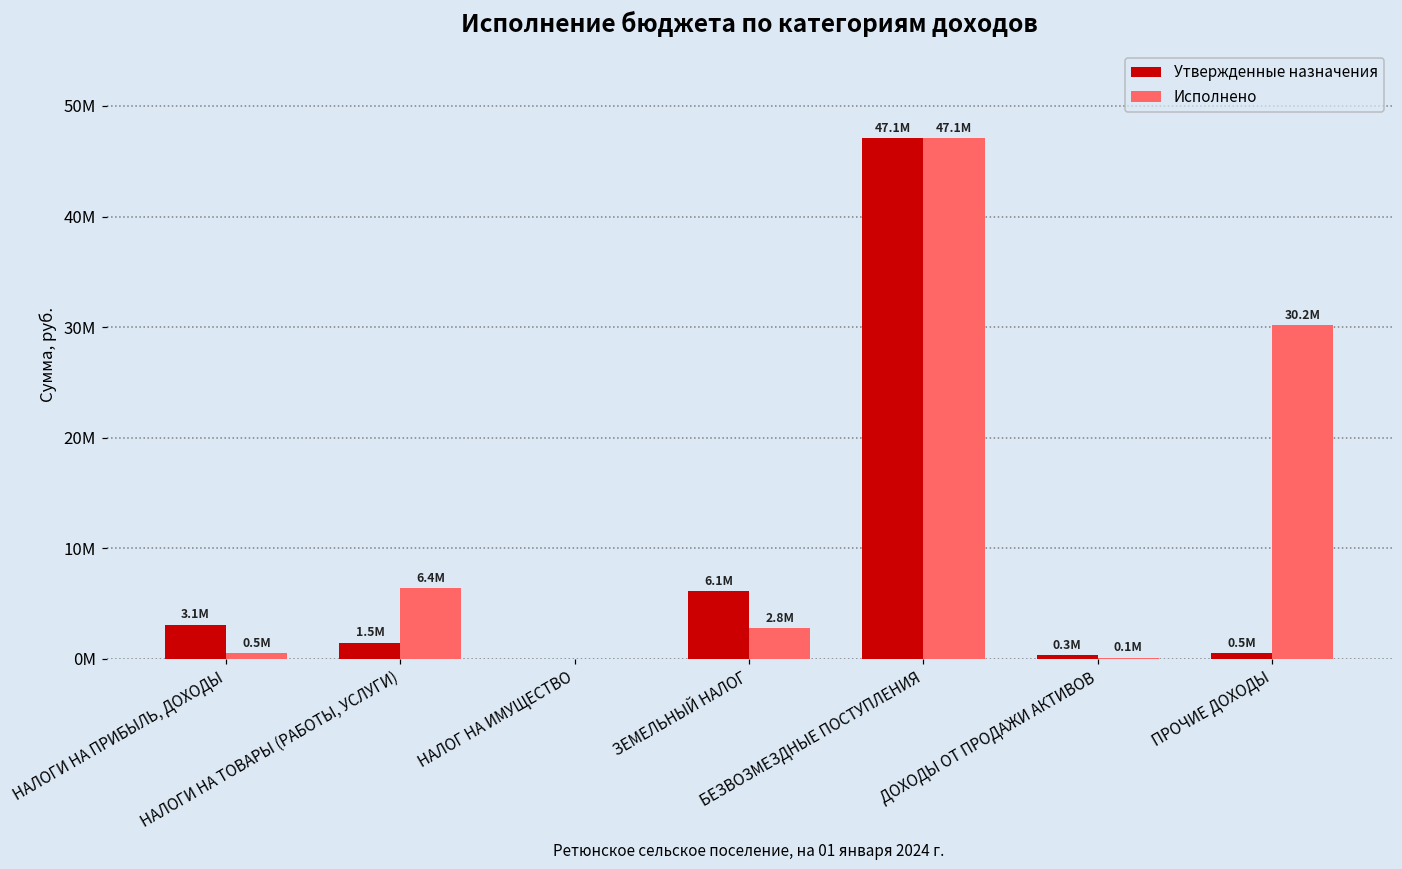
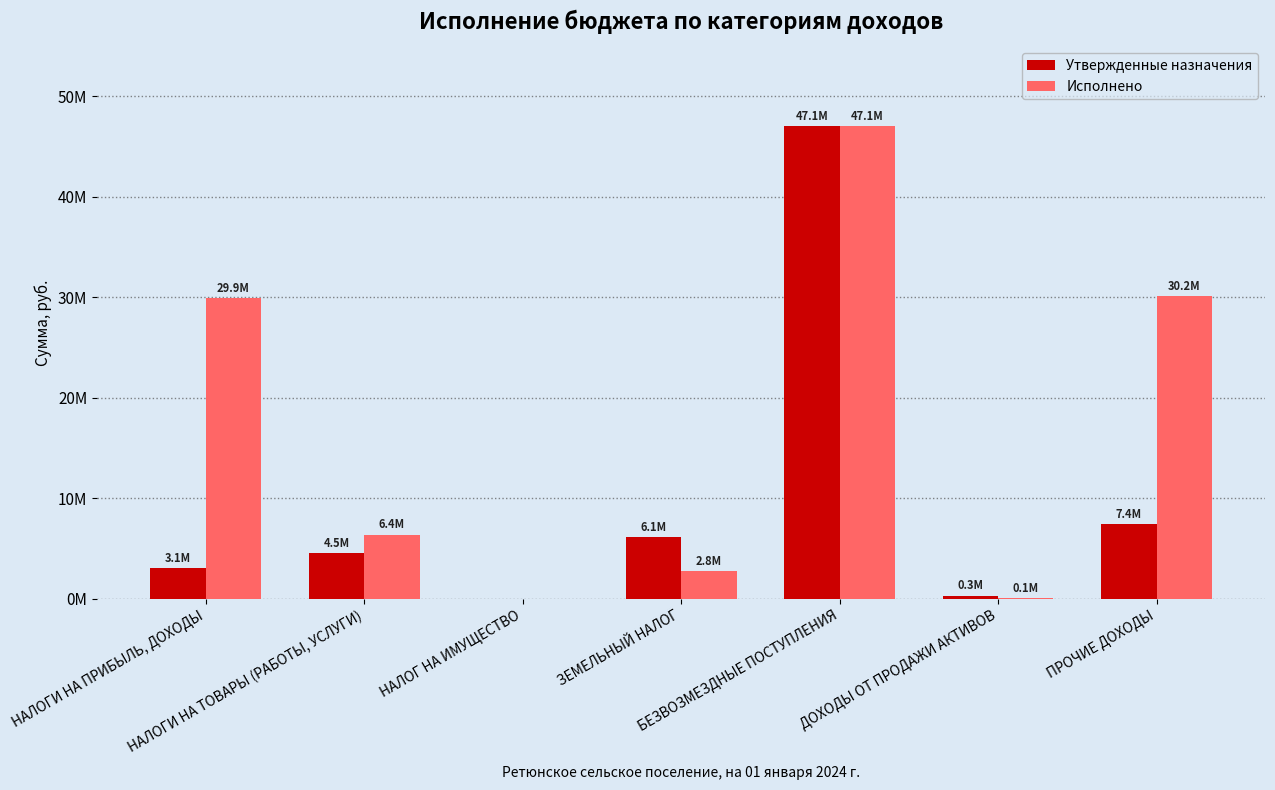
  {
    "Утвержденные назначения": {
      "НАЛОГИ НА ПРИБЫЛЬ, ДОХОДЫ": "3.1M",
-     "НАЛОГИ НА ТОВАРЫ (РАБОТЫ, УСЛУГИ)": "1.5M",
+     "НАЛОГИ НА ТОВАРЫ (РАБОТЫ, УСЛУГИ)": "4.5M",
      "ЗЕМЕЛЬНЫЙ НАЛОГ": "6.1M",
      "БЕЗВОЗМЕЗДНЫЕ ПОСТУПЛЕНИЯ": "47.1M",
      "ДОХОДЫ ОТ ПРОДАЖИ АКТИВОВ": "0.3M",
-     "ПРОЧИЕ ДОХОДЫ": "0.5M"
+     "ПРОЧИЕ ДОХОДЫ": "7.4M"
    },
    "Исполнено": {
-     "НАЛОГИ НА ПРИБЫЛЬ, ДОХОДЫ": "0.5M",
+     "НАЛОГИ НА ПРИБЫЛЬ, ДОХОДЫ": "29.9M",
      "НАЛОГИ НА ТОВАРЫ (РАБОТЫ, УСЛУГИ)": "6.4M",
      "ЗЕМЕЛЬНЫЙ НАЛОГ": "2.8M",
      "БЕЗВОЗМЕЗДНЫЕ ПОСТУПЛЕНИЯ": "47.1M",
      "ДОХОДЫ ОТ ПРОДАЖИ АКТИВОВ": "0.1M",
      "ПРОЧИЕ ДОХОДЫ": "30.2M"
    }
  }
